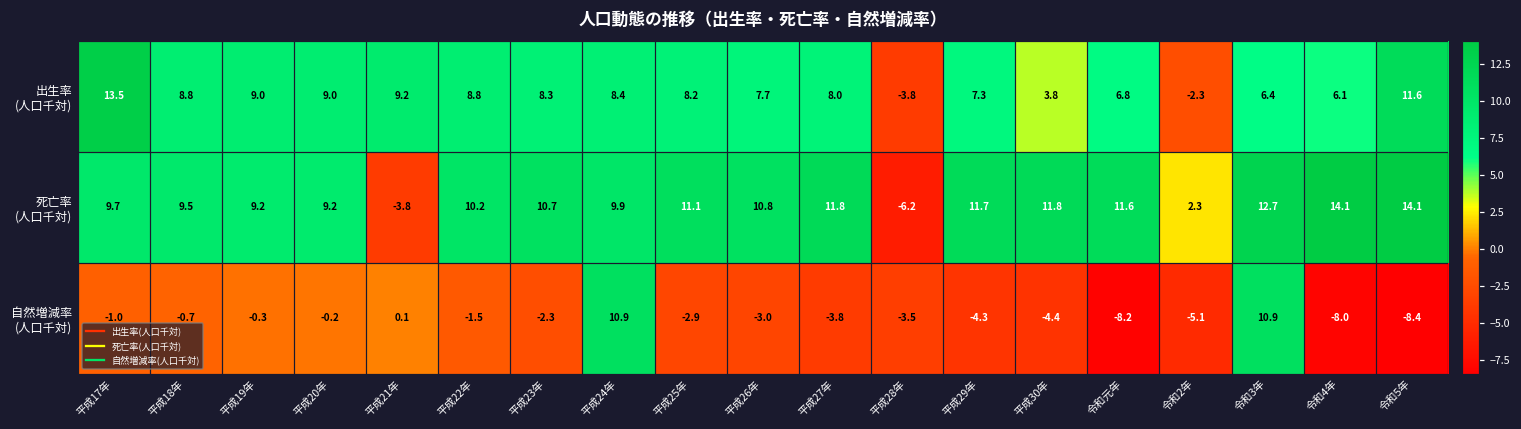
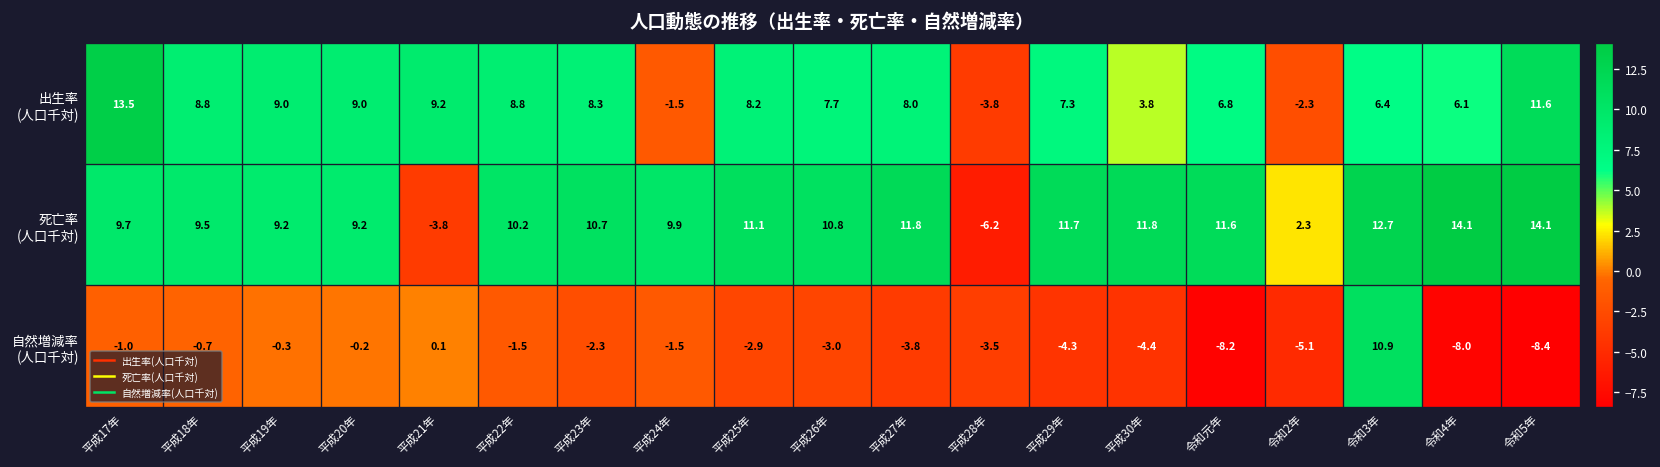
  {
    "出生率 (人口千対)": {
      "平成17年": 13.5,
      "平成18年": 8.8,
      "平成19年": 9.0,
      "平成20年": 9.0,
      "平成21年": 9.2,
      "平成22年": 8.8,
      "平成23年": 8.3,
-     "平成24年": 8.4,
+     "平成24年": -1.5,
      "平成25年": 8.2,
      "平成26年": 7.7,
      "平成27年": 8.0,
      "平成28年": -3.8,
      "平成29年": 7.3,
      "平成30年": 3.8,
      "令和元年": 6.8,
      "令和2年": -2.3,
      "令和3年": 6.4,
      "令和4年": 6.1,
      "令和5年": 11.6
    },
    "死亡率 (人口千対)": {
      "平成17年": 9.7,
      "平成18年": 9.5,
      "平成19年": 9.2,
      "平成20年": 9.2,
      "平成21年": -3.8,
      "平成22年": 10.2,
      "平成23年": 10.7,
      "平成24年": 9.9,
      "平成25年": 11.1,
      "平成26年": 10.8,
      "平成27年": 11.8,
      "平成28年": -6.2,
      "平成29年": 11.7,
      "平成30年": 11.8,
      "令和元年": 11.6,
      "令和2年": 2.3,
      "令和3年": 12.7,
      "令和4年": 14.1,
      "令和5年": 14.1
    },
    "自然増減率 (人口千対)": {
      "平成19年": -0.3,
      "平成20年": -0.2,
      "平成21年": 0.1,
      "平成22年": -1.5,
      "平成23年": -2.3,
-     "平成24年": 10.9,
+     "平成24年": -1.5,
      "平成25年": -2.9,
      "平成26年": -3.0,
      "平成27年": -3.8,
      "平成28年": -3.5,
      "平成29年": -4.3,
      "平成30年": -4.4,
      "令和元年": -8.2,
      "令和2年": -5.1,
      "令和3年": 10.9,
      "令和4年": -8.0,
      "令和5年": -8.4
    }
  }
